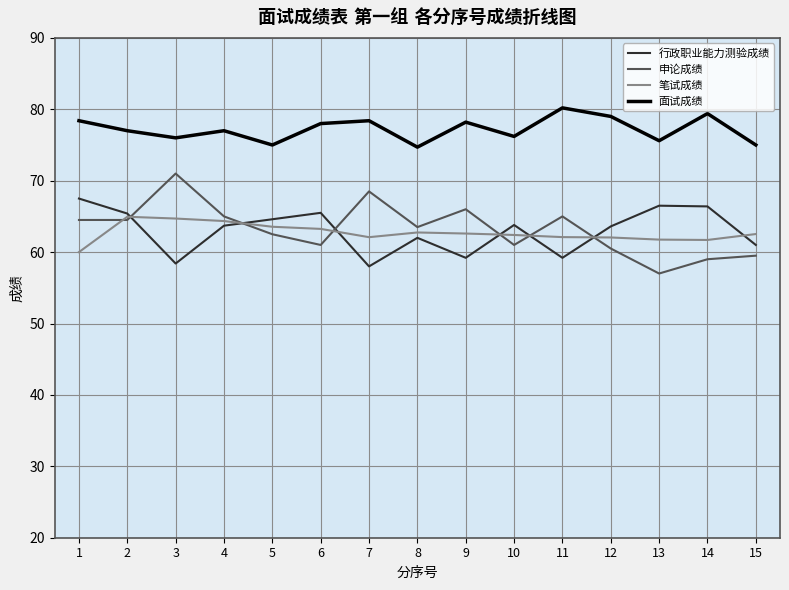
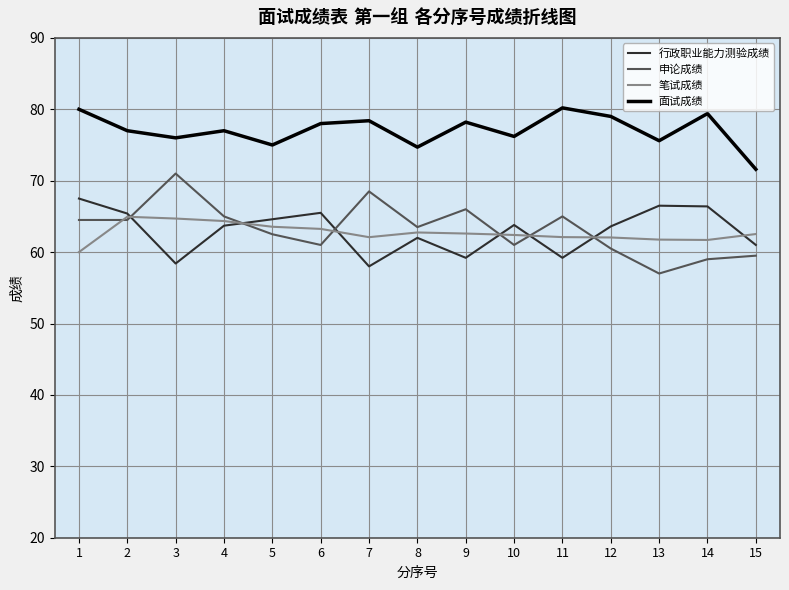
  {
    "行政职业能力测验成绩": {
      "1": 68,
      "2": 65,
      "3": 58,
      "4": 64,
      "5": 65,
      "6": 66,
      "7": 58,
      "8": 62,
      "9": 59,
      "10": 64,
      "11": 59,
      "12": 64,
      "13": 67,
      "14": 66,
      "15": 61
    },
    "申论成绩": {
      "1": 65,
      "2": 65,
      "3": 71,
      "4": 65,
      "5": 63,
      "6": 61,
      "7": 69,
      "8": 64,
      "9": 66,
      "10": 61,
      "11": 65,
      "12": 61,
      "13": 57,
      "14": 59,
      "15": 60
    },
    "笔试成绩": {
      "1": 60,
      "2": 65,
      "3": 65,
      "4": 64,
      "5": 64,
      "6": 63,
      "7": 62,
      "8": 63,
      "9": 63,
      "10": 62,
      "11": 62,
      "12": 62,
      "13": 62,
      "14": 62,
      "15": 63
    },
    "面试成绩": {
-     "1": 78,
+     "1": 80,
      "2": 77,
      "3": 76,
      "4": 77,
      "5": 75,
      "6": 78,
      "7": 78,
      "8": 75,
      "9": 78,
      "10": 76,
      "11": 80,
      "12": 79,
      "13": 76,
      "14": 79,
-     "15": 75
+     "15": 72
    }
  }
